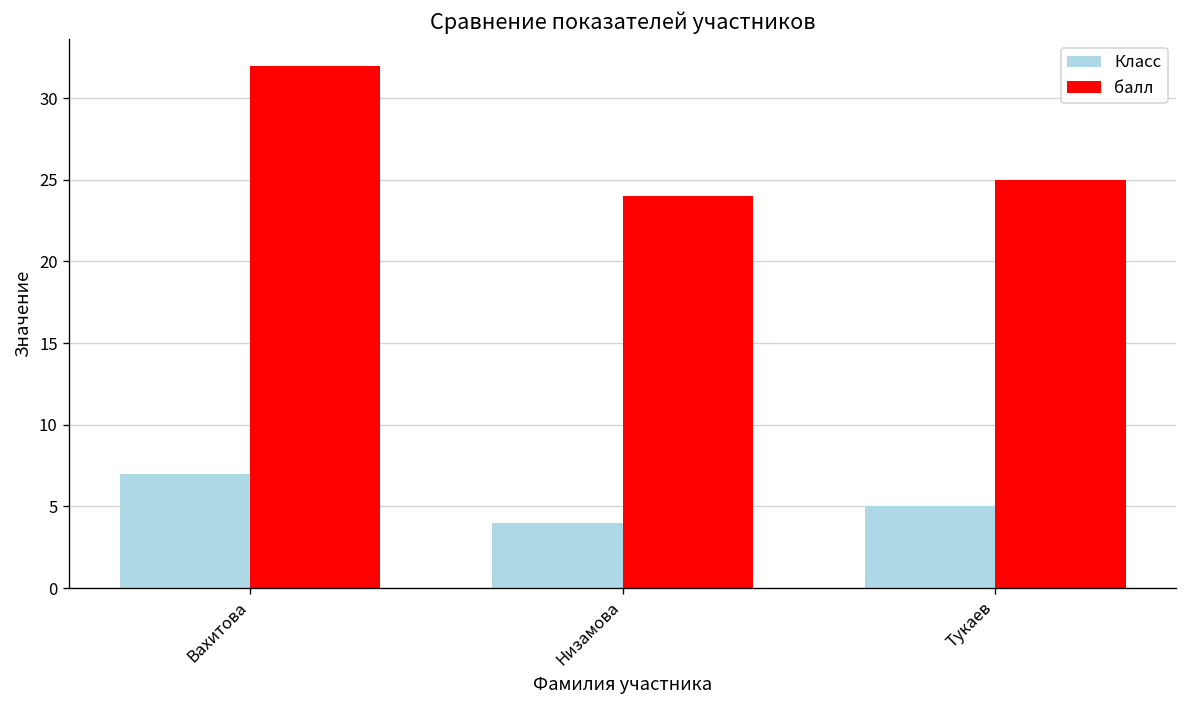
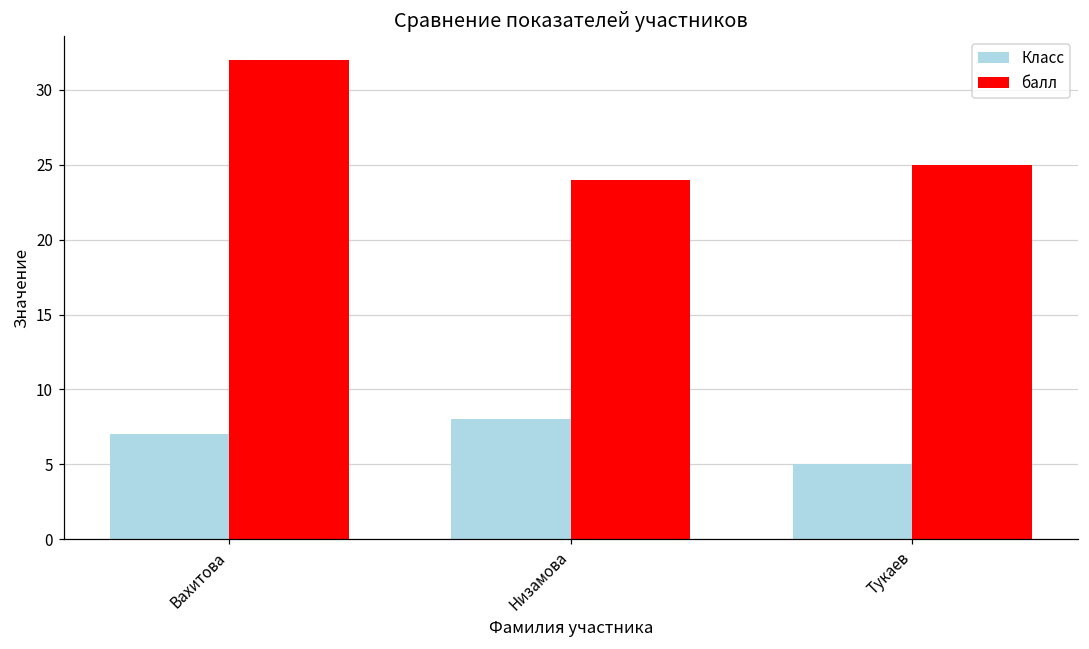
  {
    "Класс": {
      "Вахитова": 7,
-     "Низамова": 4,
+     "Низамова": 8,
      "Тукаев": 5
    },
    "балл": {
      "Вахитова": 32,
      "Низамова": 24,
      "Тукаев": 25
    }
  }
